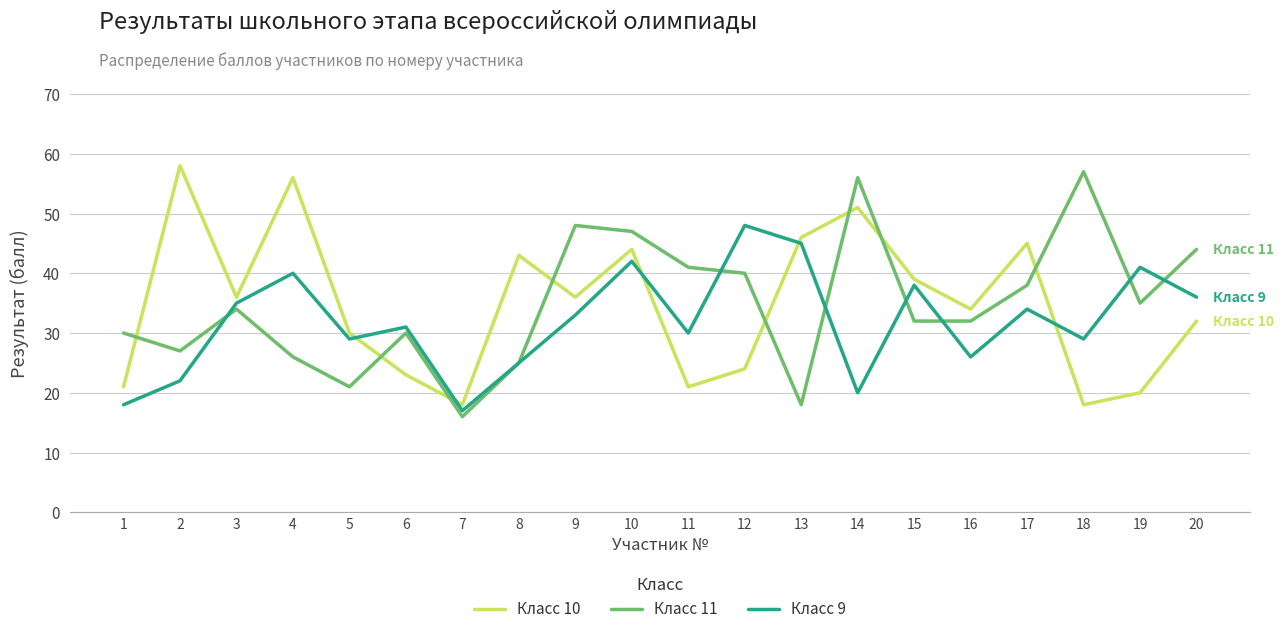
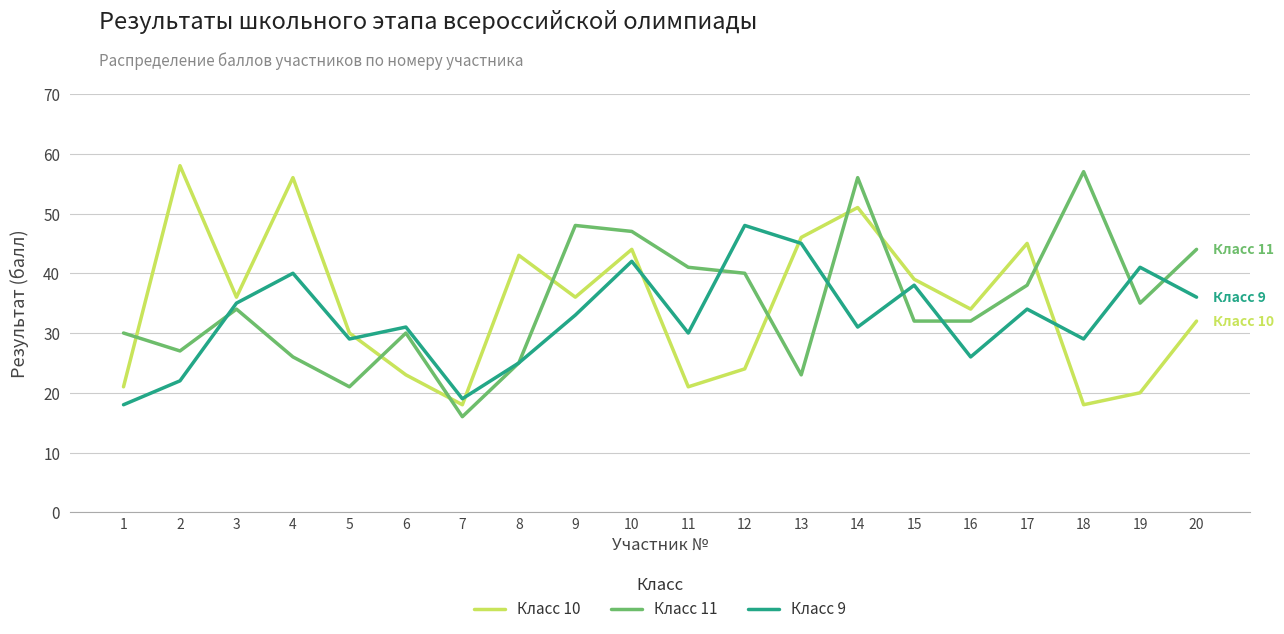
  {
    "Класс 10": {
      "1": 21,
      "2": 58,
      "3": 36,
      "4": 56,
      "5": 30,
      "6": 23,
      "7": 18,
      "8": 43,
      "9": 36,
      "10": 44,
      "11": 21,
      "12": 24,
      "13": 46,
      "14": 51,
      "15": 39,
      "16": 34,
      "17": 45,
      "18": 18,
      "19": 20
    },
    "Класс 11": {
      "1": 30,
      "2": 27,
      "3": 34,
      "4": 26,
      "5": 21,
      "6": 30,
      "7": 16,
      "9": 48,
      "10": 47,
      "11": 41,
      "12": 40,
-     "13": 18,
+     "13": 23,
      "14": 56,
      "15": 32,
      "16": 32,
      "17": 38,
      "18": 57,
      "19": 35
    },
    "Класс 9": {
      "1": 18,
      "2": 22,
      "3": 35,
      "4": 40,
      "5": 29,
      "6": 31,
-     "7": 17,
+     "7": 19,
      "9": 33,
      "10": 42,
      "11": 30,
      "12": 48,
      "13": 45,
-     "14": 20,
+     "14": 31,
      "15": 38,
      "16": 26,
      "17": 34,
      "18": 29,
      "19": 41
    }
  }
